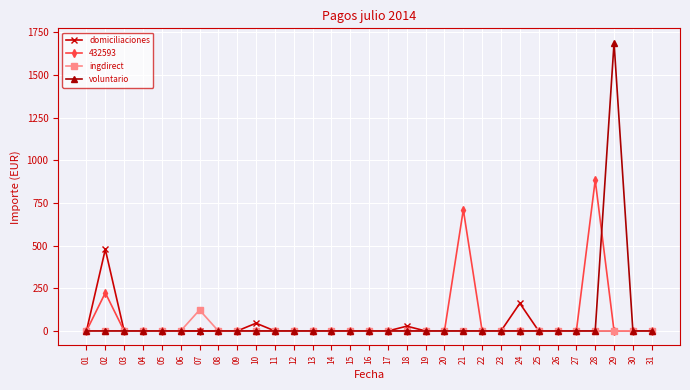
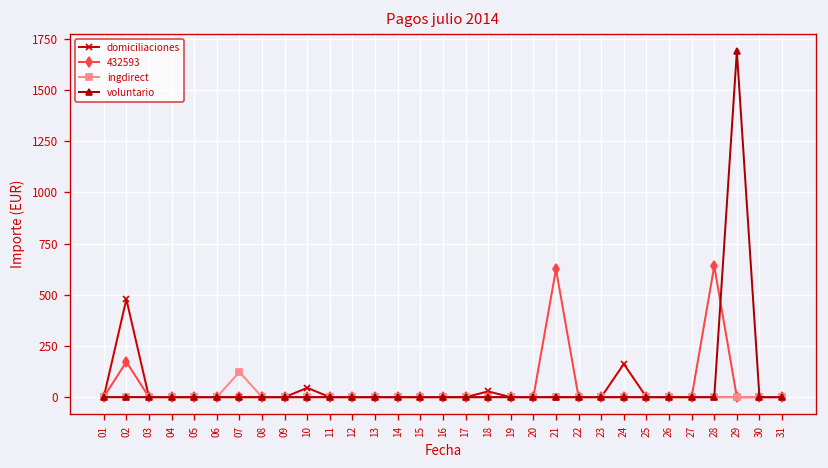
  {
    "432593": {
-     "02": 220,
-     "21": 710,
-     "28": 880
+     "02": 170,
+     "21": 620,
+     "28": 640
    },
    "ingdirect": {
      "07": 120
    }
  }
